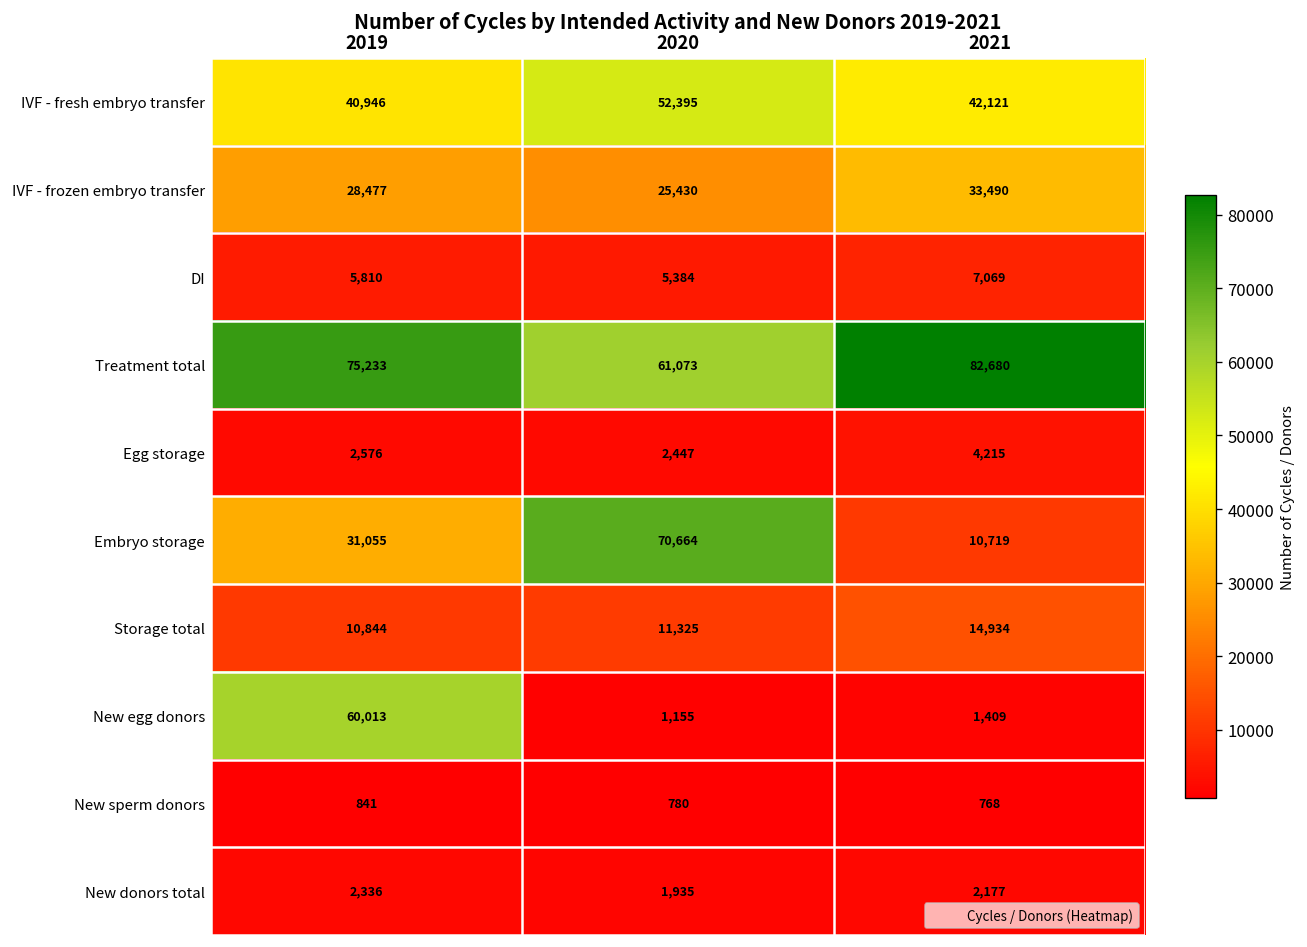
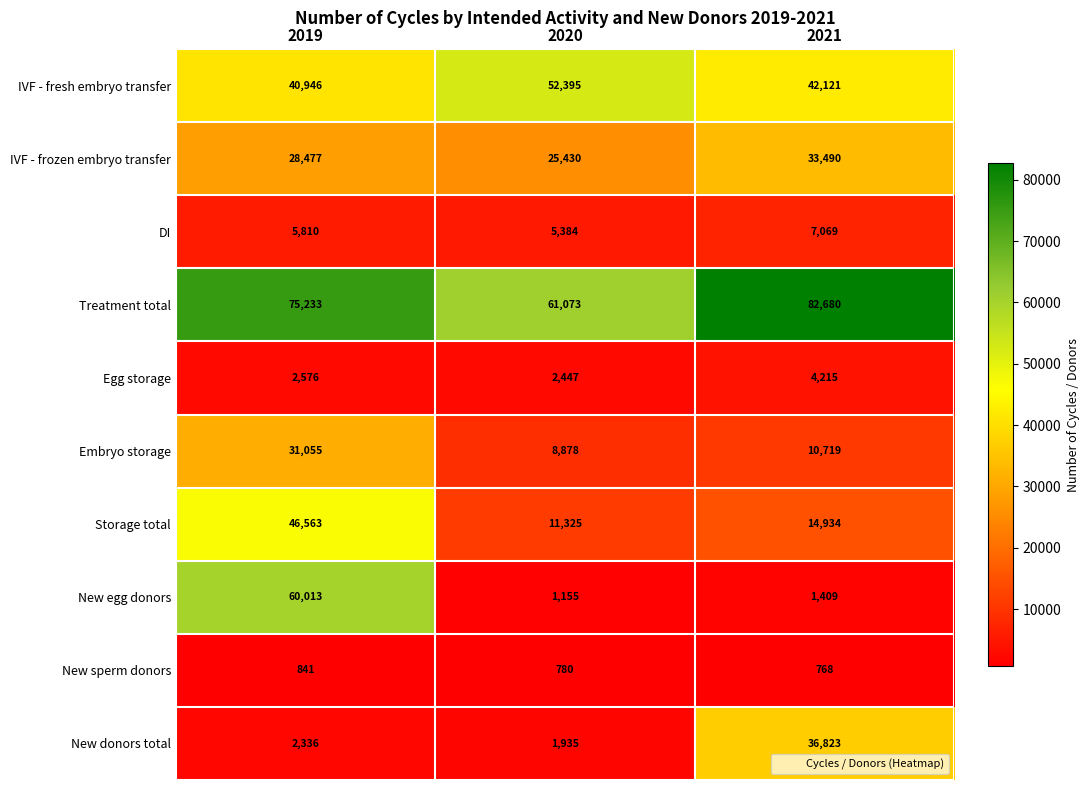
  {
    "IVF - fresh embryo transfer": {
      "2019": "40,946",
      "2020": "52,395",
      "2021": "42,121"
    },
    "IVF - frozen embryo transfer": {
      "2019": "28,477",
      "2020": "25,430",
      "2021": "33,490"
    },
    "DI": {
      "2019": "5,810",
      "2020": "5,384",
      "2021": "7,069"
    },
    "Treatment total": {
      "2019": "75,233",
      "2020": "61,073",
      "2021": "82,680"
    },
    "Egg storage": {
      "2019": "2,576",
      "2020": "2,447",
      "2021": "4,215"
    },
    "Embryo storage": {
      "2019": "31,055",
-     "2020": "70,664",
+     "2020": "8,878",
      "2021": "10,719"
    },
    "Storage total": {
-     "2019": "10,844",
+     "2019": "46,563",
      "2020": "11,325",
      "2021": "14,934"
    },
    "New egg donors": {
      "2019": "60,013",
      "2020": "1,155",
      "2021": "1,409"
    },
    "New sperm donors": {
      "2019": "841",
      "2020": "780",
      "2021": "768"
    },
    "New donors total": {
      "2019": "2,336",
      "2020": "1,935",
-     "2021": "2,177"
+     "2021": "36,823"
    }
  }
